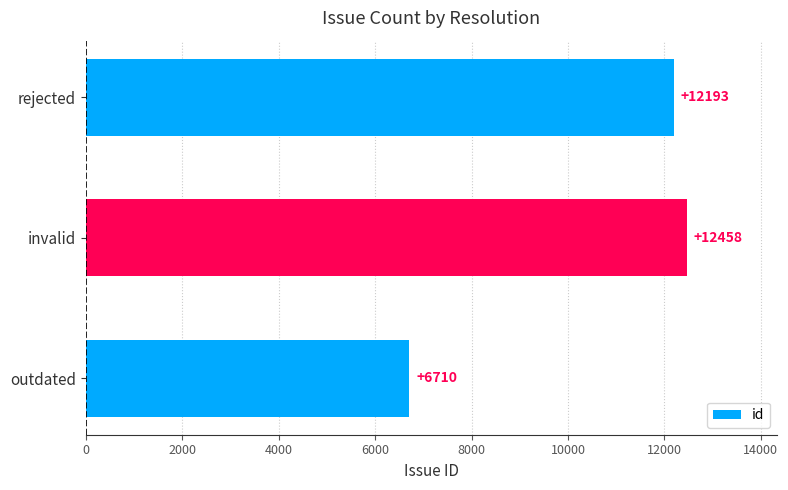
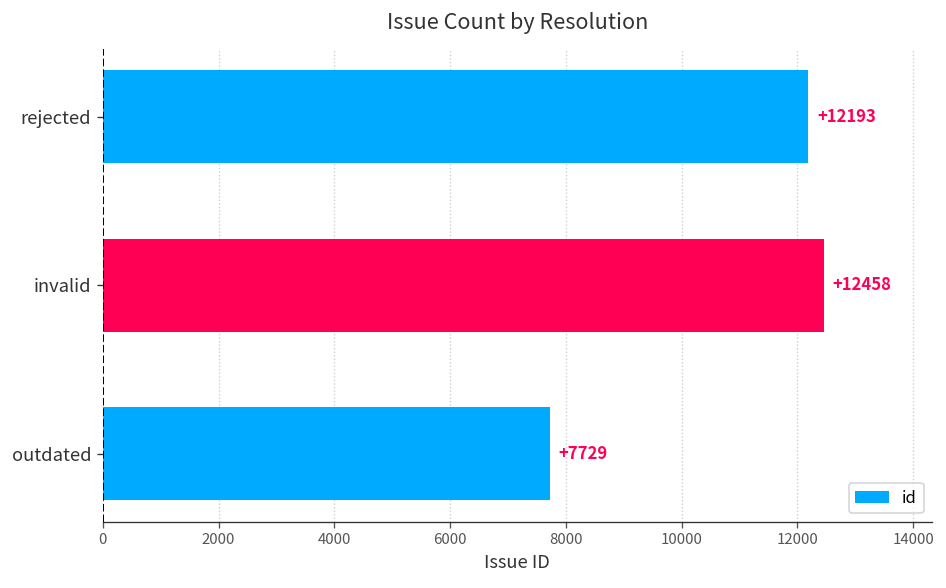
  {
    "rejected": "+12193",
    "invalid": "+12458",
-   "outdated": "+6710"
+   "outdated": "+7729"
  }
